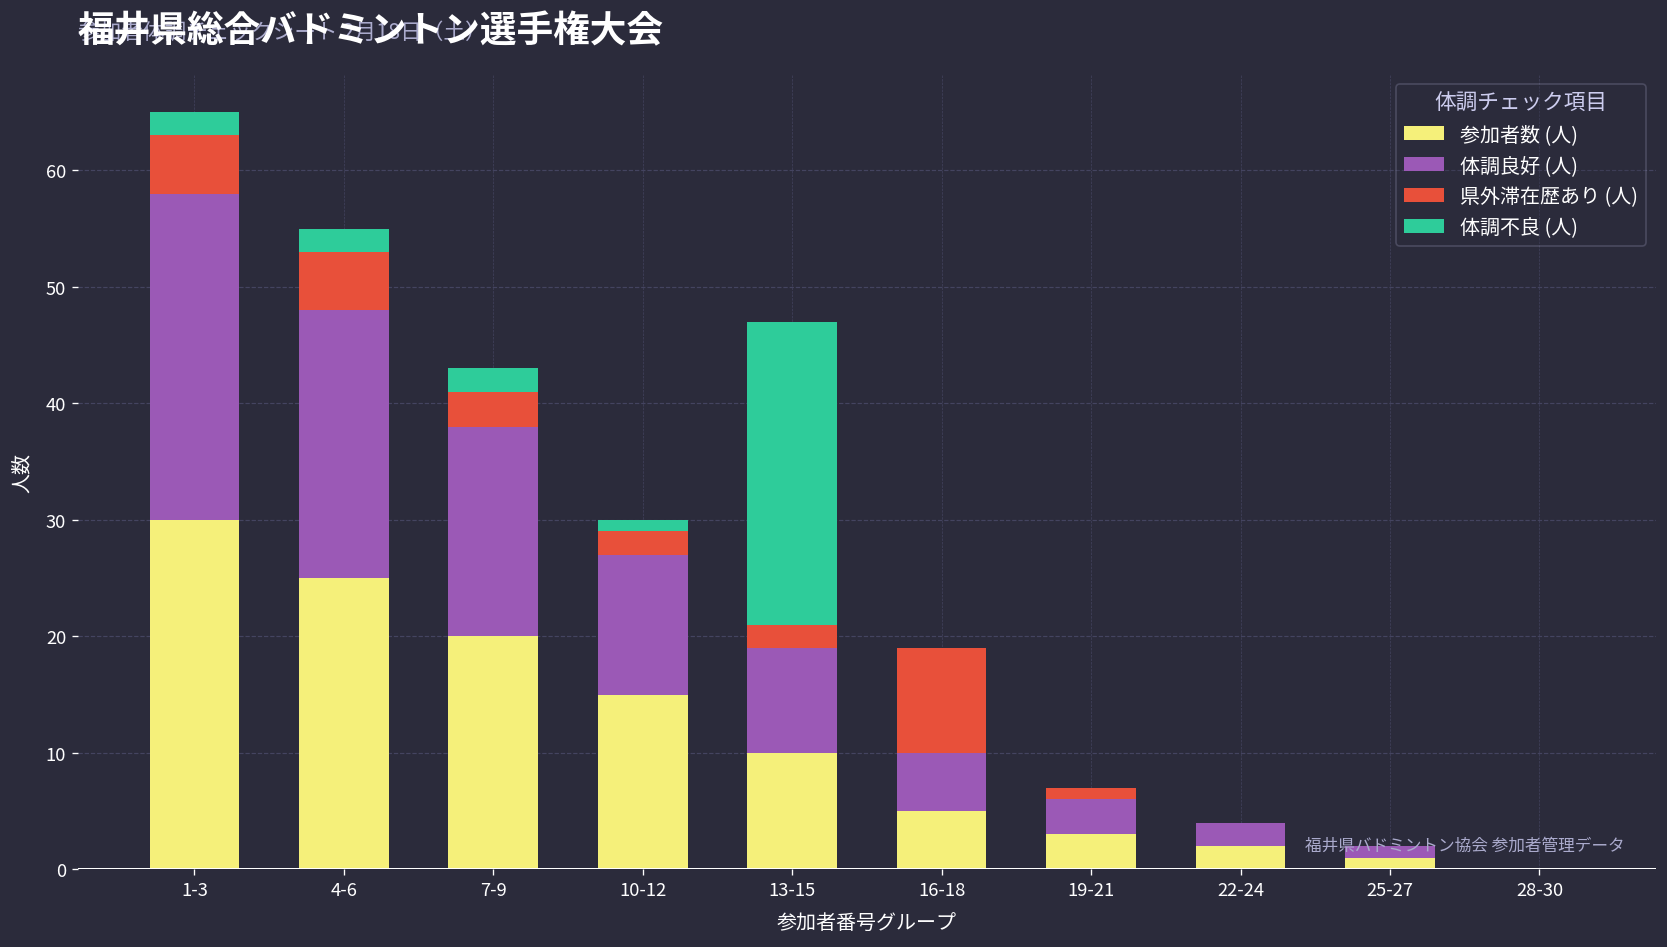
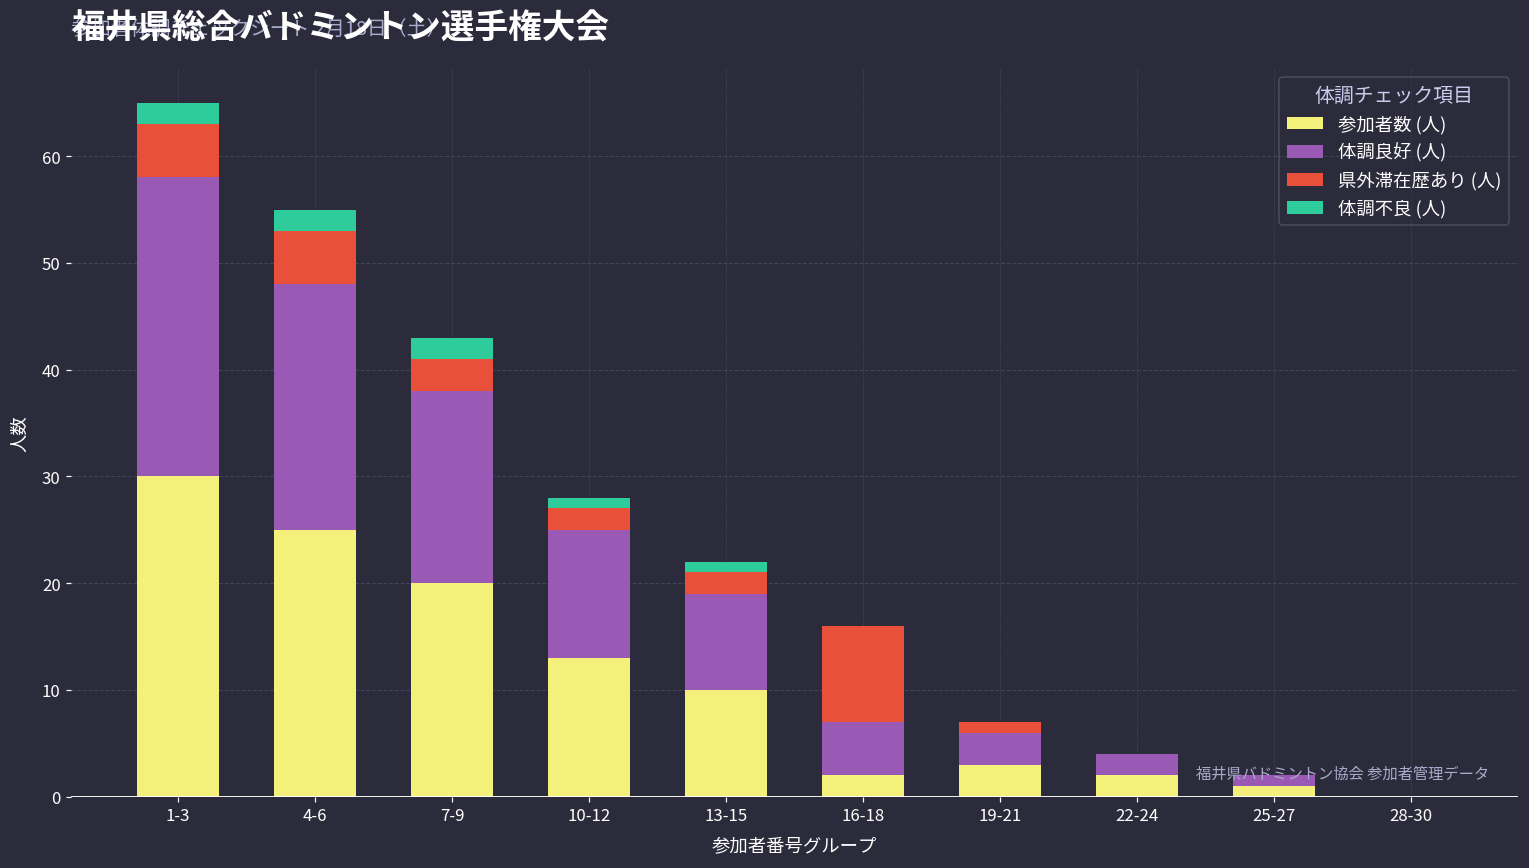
  {
    "参加者数 (人)": {
      "1-3": 30,
      "4-6": 25,
      "7-9": 20,
-     "10-12": 15,
+     "10-12": 13,
      "13-15": 10,
-     "16-18": 5,
+     "16-18": 2,
      "19-21": 3,
      "22-24": 2,
      "25-27": 1,
      "28-30": 0
    },
    "体調良好 (人)": {
      "1-3": 28,
      "4-6": 23,
      "7-9": 18,
      "10-12": 12,
      "13-15": 9,
      "16-18": 5,
      "19-21": 3,
      "22-24": 2,
      "25-27": 1,
      "28-30": 0
    },
    "県外滞在歴あり (人)": {
      "1-3": 5,
      "4-6": 5,
      "7-9": 3,
      "10-12": 2,
      "13-15": 2,
      "16-18": 9,
      "19-21": 1,
      "22-24": 0,
      "25-27": 0,
      "28-30": 0
    },
    "体調不良 (人)": {
      "1-3": 2,
      "4-6": 2,
      "7-9": 2,
      "10-12": 1,
-     "13-15": 26,
+     "13-15": 1,
      "16-18": 0,
      "19-21": 0,
      "22-24": 0,
      "25-27": 0,
      "28-30": 0
    }
  }
